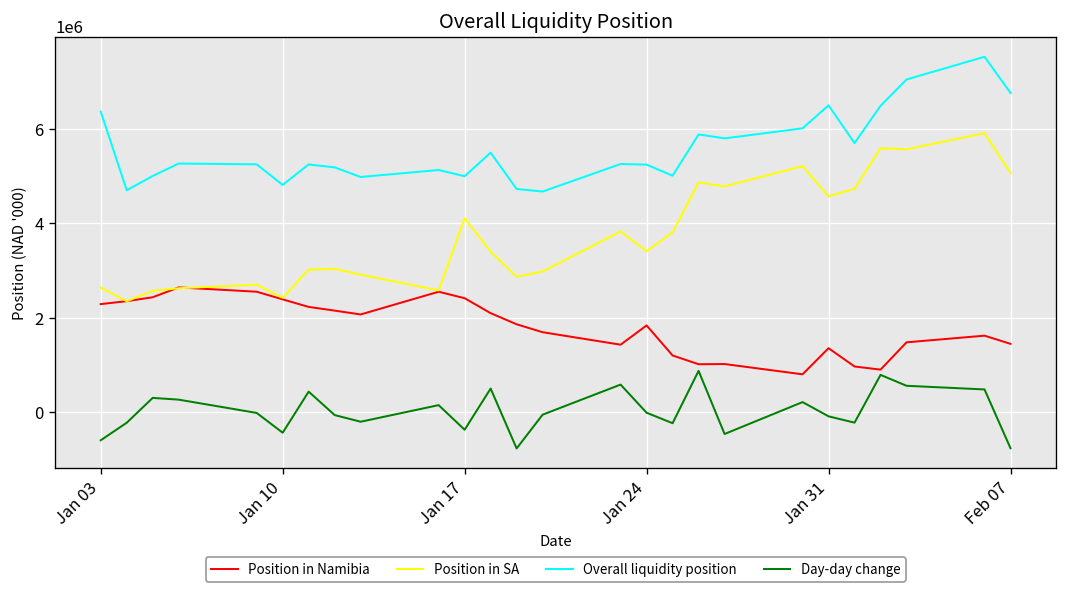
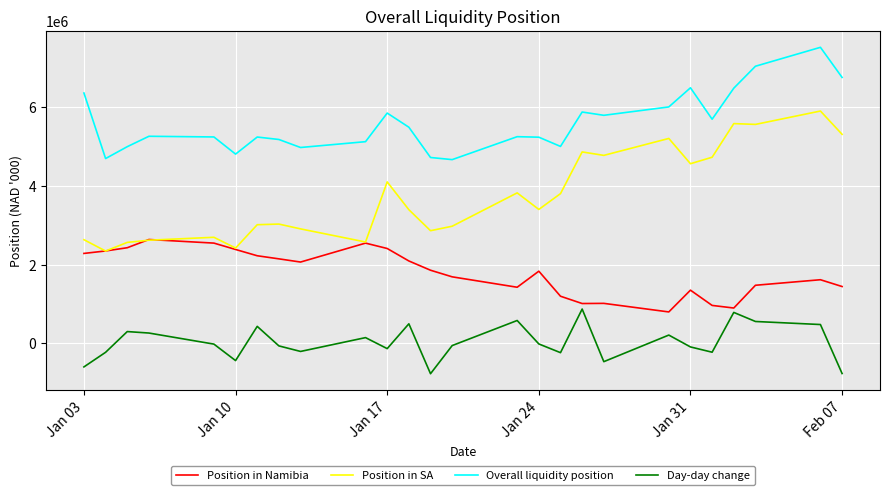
  {
    "Position in Namibia": {
      "Jan 03": 2300000,
      "Jan 17": 2400000,
      "Jan 24": 1800000,
      "Jan 31": 1400000,
      "Feb 07": 1400000
    },
    "Position in SA": {
      "Jan 03": 2600000,
      "Jan 17": 4100000,
      "Jan 24": 3400000,
      "Jan 31": 4600000,
-     "Feb 07": 5100000
+     "Feb 07": 5300000
    },
    "Overall liquidity position": {
      "Jan 03": 6400000,
      "Jan 10": 4800000,
-     "Jan 17": 5000000,
+     "Jan 17": 5900000,
      "Jan 24": 5200000,
      "Jan 31": 6500000,
      "Feb 07": 6800000
    },
    "Day-day change": {
      "Jan 03": -600000,
      "Jan 10": -400000,
-     "Jan 17": -400000,
+     "Jan 17": -100000,
      "Jan 24": 0,
      "Jan 31": -100000,
      "Feb 07": -800000
    }
  }
